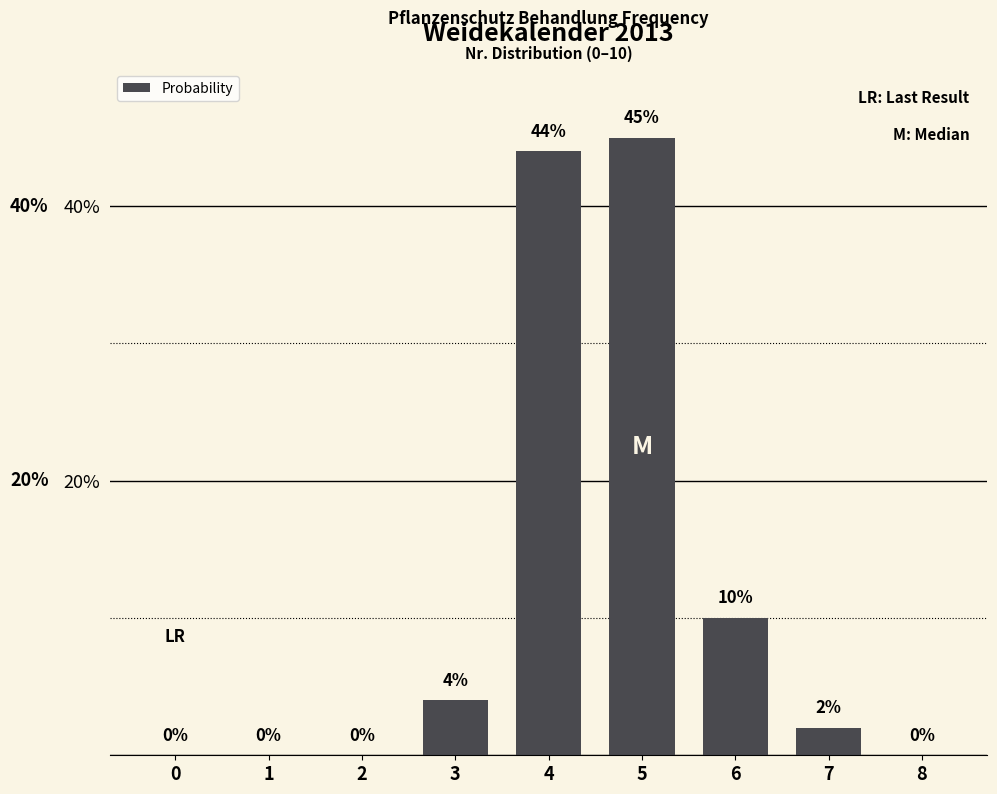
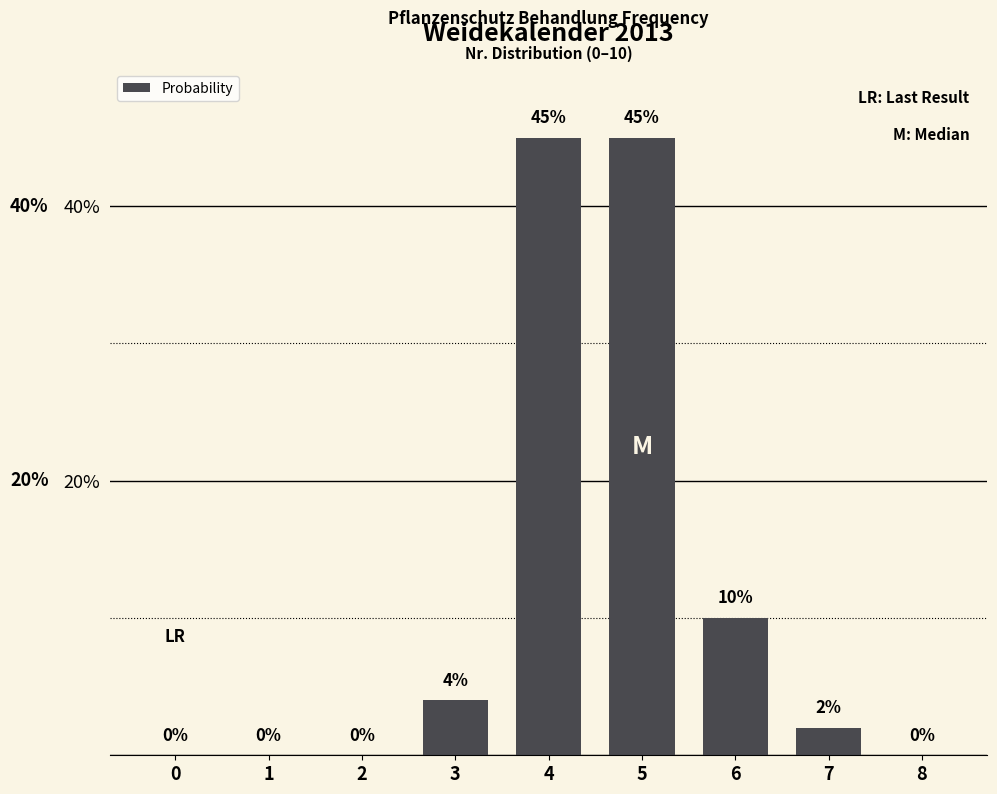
  {
    "0": "0%",
    "1": "0%",
    "2": "0%",
    "3": "4%",
-   "4": "44%",
+   "4": "45%",
    "5": "45%",
    "6": "10%",
    "7": "2%",
    "8": "0%"
  }
